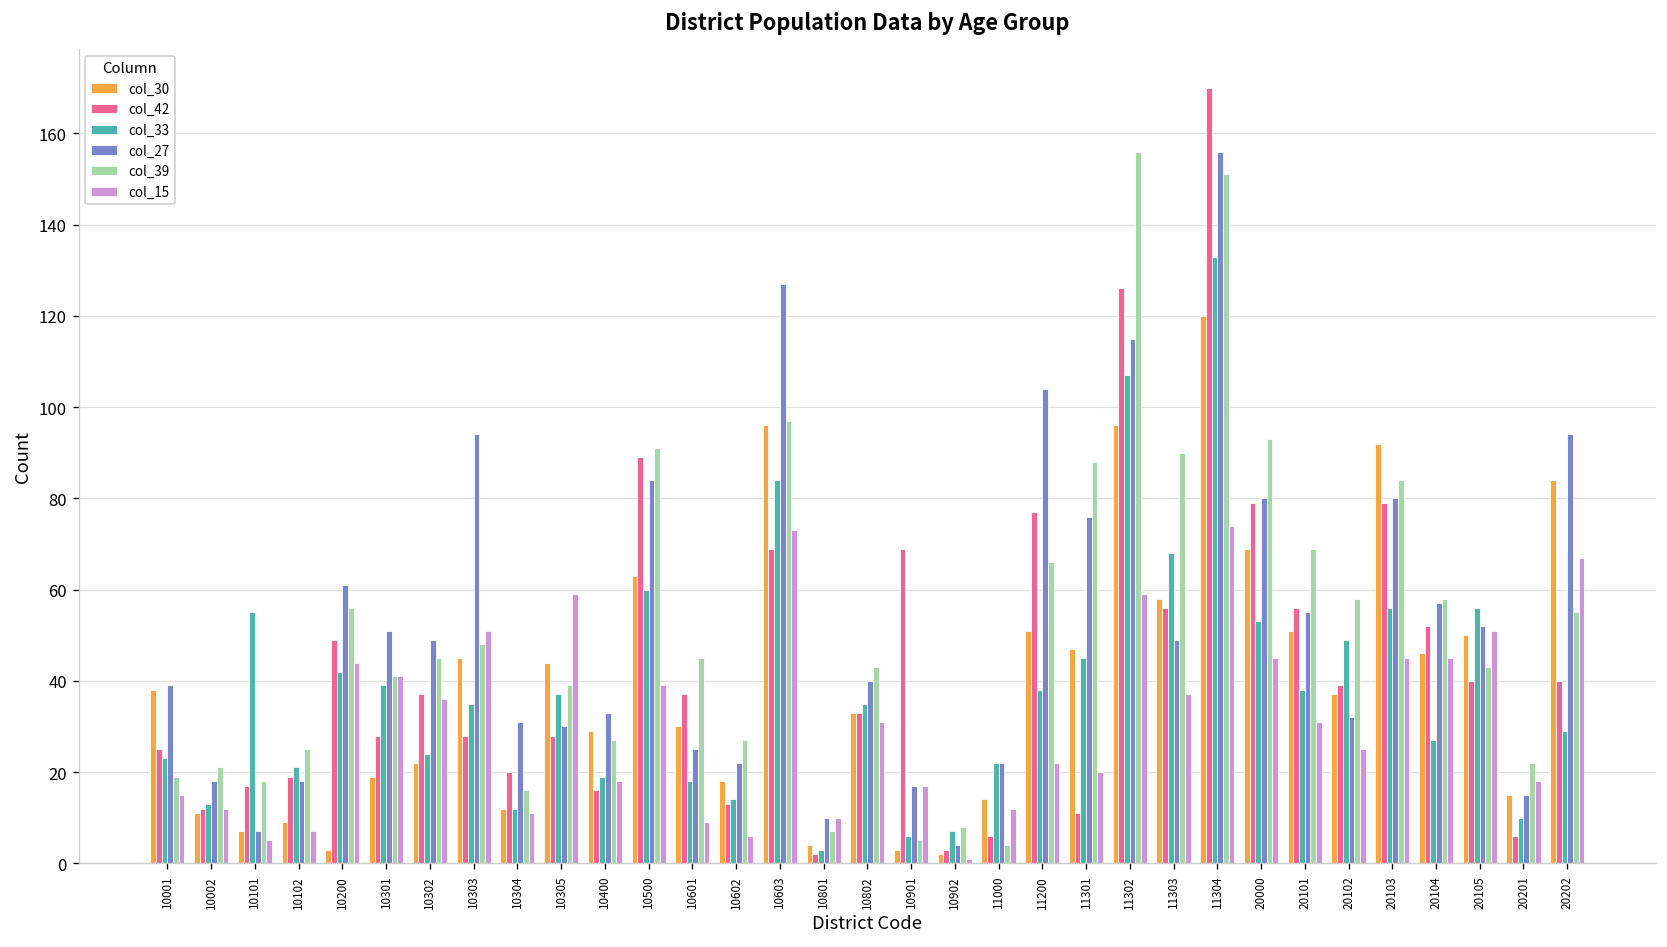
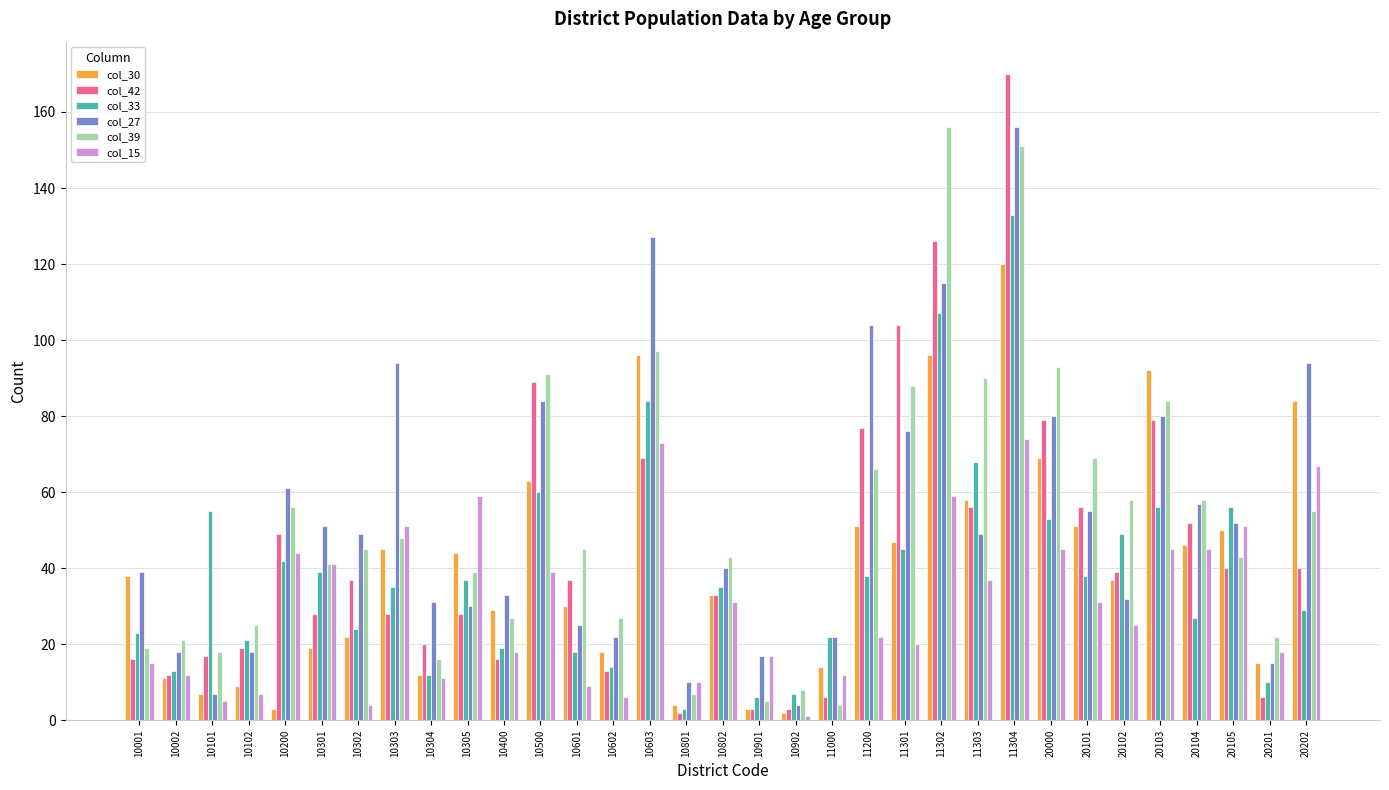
  {
    "col_30": {
      "10001": 38,
      "10002": 11,
      "10101": 7,
      "10102": 9,
      "10200": 3,
      "10301": 19,
      "10302": 22,
      "10303": 45,
      "10304": 12,
      "10305": 44,
      "10400": 29,
      "10500": 63,
      "10601": 30,
      "10602": 18,
      "10603": 96,
      "10801": 4,
      "10802": 33,
      "10901": 3,
      "10902": 2,
      "11000": 14,
      "11200": 51,
      "11301": 47,
      "11302": 96,
      "11303": 58,
      "11304": 120,
      "20000": 69,
      "20101": 51,
      "20102": 37,
      "20103": 92,
      "20104": 46,
      "20105": 50,
      "20201": 15,
      "20202": 84
    },
    "col_42": {
-     "10001": 25,
+     "10001": 16,
      "10002": 12,
      "10101": 17,
      "10102": 19,
      "10200": 49,
      "10301": 28,
      "10302": 37,
      "10303": 28,
      "10304": 20,
      "10305": 28,
      "10400": 16,
      "10500": 89,
      "10601": 37,
      "10602": 13,
      "10603": 69,
      "10801": 2,
      "10802": 33,
-     "10901": 69,
+     "10901": 3,
      "10902": 3,
      "11000": 6,
      "11200": 77,
-     "11301": 11,
+     "11301": 104,
      "11302": 126,
      "11303": 56,
      "11304": 170,
      "20000": 79,
      "20101": 56,
      "20102": 39,
      "20103": 79,
      "20104": 52,
      "20105": 40,
      "20201": 6,
      "20202": 40
    },
    "col_33": {
      "10001": 23,
      "10002": 13,
      "10101": 55,
      "10102": 21,
      "10200": 42,
      "10301": 39,
      "10302": 24,
      "10303": 35,
      "10304": 12,
      "10305": 37,
      "10400": 19,
      "10500": 60,
      "10601": 18,
      "10602": 14,
      "10603": 84,
      "10801": 3,
      "10802": 35,
      "10901": 6,
      "10902": 7,
      "11000": 22,
      "11200": 38,
      "11301": 45,
      "11302": 107,
      "11303": 68,
      "11304": 133,
      "20000": 53,
      "20101": 38,
      "20102": 49,
      "20103": 56,
      "20104": 27,
      "20105": 56,
      "20201": 10,
      "20202": 29
    },
    "col_27": {
      "10001": 39,
      "10002": 18,
      "10101": 7,
      "10102": 18,
      "10200": 61,
      "10301": 51,
      "10302": 49,
      "10303": 94,
      "10304": 31,
      "10305": 30,
      "10400": 33,
      "10500": 84,
      "10601": 25,
      "10602": 22,
      "10603": 127,
      "10801": 10,
      "10802": 40,
      "10901": 17,
      "10902": 4,
      "11000": 22,
      "11200": 104,
      "11301": 76,
      "11302": 115,
      "11303": 49,
      "11304": 156,
      "20000": 80,
      "20101": 55,
      "20102": 32,
      "20103": 80,
      "20104": 57,
      "20105": 52,
      "20201": 15,
      "20202": 94
    },
    "col_39": {
      "10001": 19,
      "10002": 21,
      "10101": 18,
      "10102": 25,
      "10200": 56,
      "10301": 41,
      "10302": 45,
      "10303": 48,
      "10304": 16,
      "10305": 39,
      "10400": 27,
      "10500": 91,
      "10601": 45,
      "10602": 27,
      "10603": 97,
      "10801": 7,
      "10802": 43,
      "10901": 5,
      "10902": 8,
      "11000": 4,
      "11200": 66,
      "11301": 88,
      "11302": 156,
      "11303": 90,
      "11304": 151,
      "20000": 93,
      "20101": 69,
      "20102": 58,
      "20103": 84,
      "20104": 58,
      "20105": 43,
      "20201": 22,
      "20202": 55
    },
    "col_15": {
      "10001": 15,
      "10002": 12,
      "10101": 5,
      "10102": 7,
      "10200": 44,
      "10301": 41,
-     "10302": 36,
+     "10302": 4,
      "10303": 51,
      "10304": 11,
      "10305": 59,
      "10400": 18,
      "10500": 39,
      "10601": 9,
      "10602": 6,
      "10603": 73,
      "10801": 10,
      "10802": 31,
      "10901": 17,
      "10902": 1,
      "11000": 12,
      "11200": 22,
      "11301": 20,
      "11302": 59,
      "11303": 37,
      "11304": 74,
      "20000": 45,
      "20101": 31,
      "20102": 25,
      "20103": 45,
      "20104": 45,
      "20105": 51,
      "20201": 18,
      "20202": 67
    }
  }
